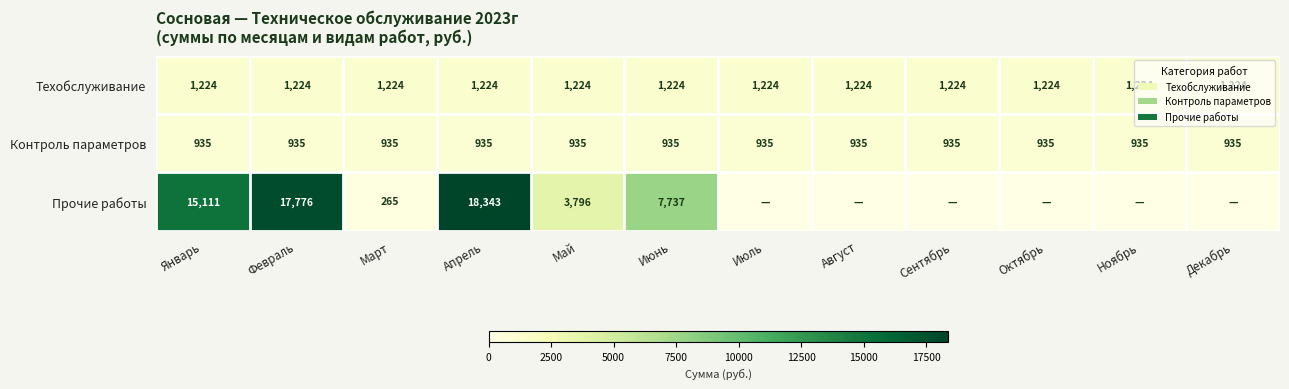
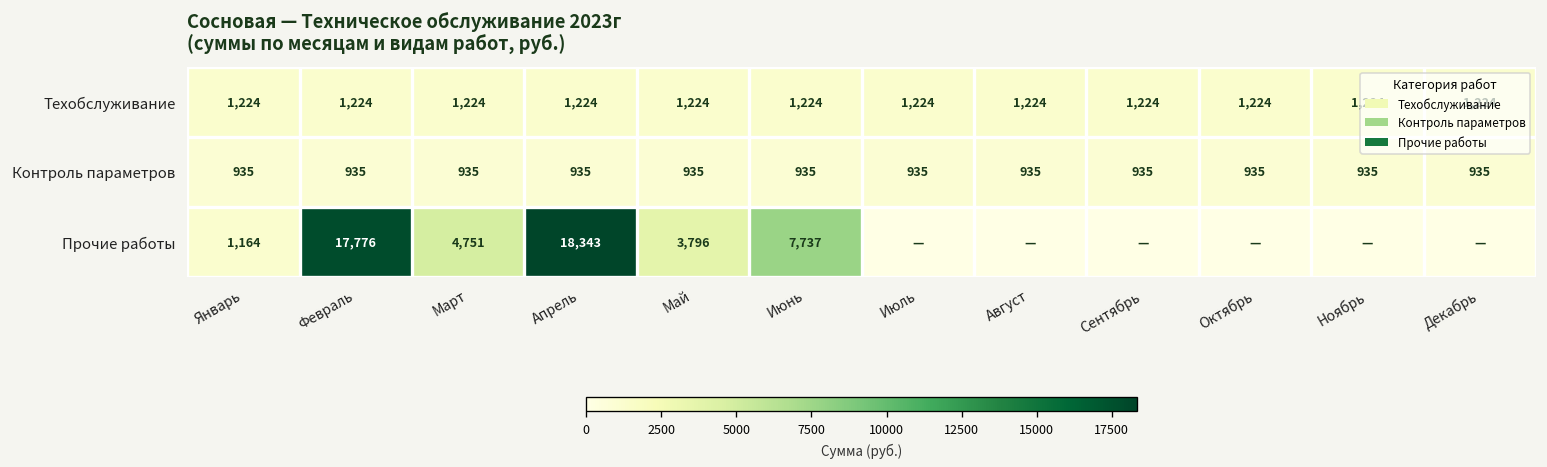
  {
    "Техобслуживание": {
      "Январь": "1,224",
      "Февраль": "1,224",
      "Март": "1,224",
      "Апрель": "1,224",
      "Май": "1,224",
      "Июнь": "1,224",
      "Июль": "1,224",
      "Август": "1,224",
      "Сентябрь": "1,224",
      "Октябрь": "1,224"
    },
    "Контроль параметров": {
      "Январь": "935",
      "Февраль": "935",
      "Март": "935",
      "Апрель": "935",
      "Май": "935",
      "Июнь": "935",
      "Июль": "935",
      "Август": "935",
      "Сентябрь": "935",
      "Октябрь": "935",
      "Ноябрь": "935",
      "Декабрь": "935"
    },
    "Прочие работы": {
-     "Январь": "15,111",
+     "Январь": "1,164",
      "Февраль": "17,776",
-     "Март": "265",
+     "Март": "4,751",
      "Апрель": "18,343",
      "Май": "3,796",
      "Июнь": "7,737"
    }
  }
